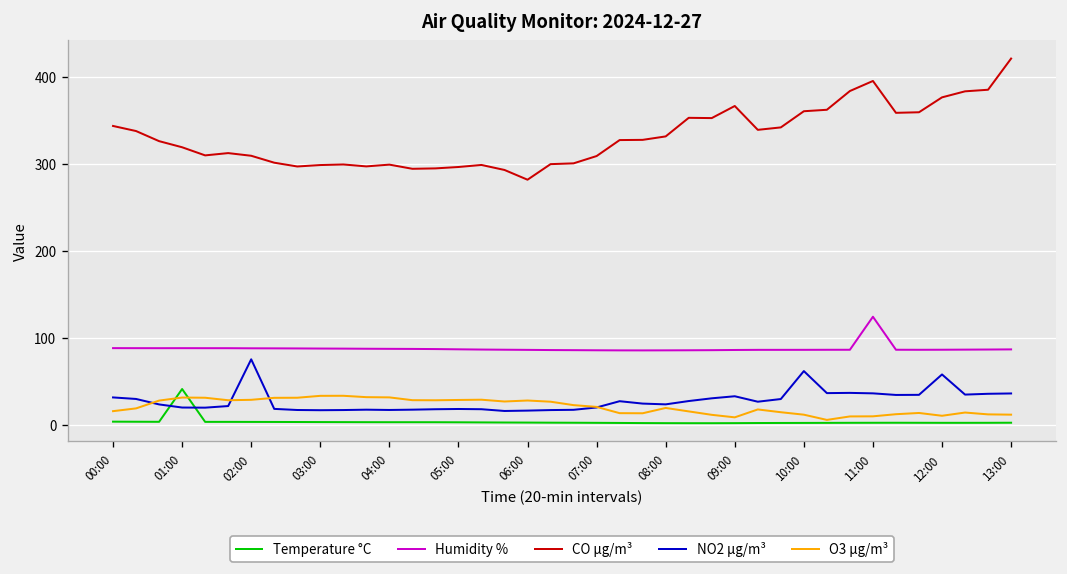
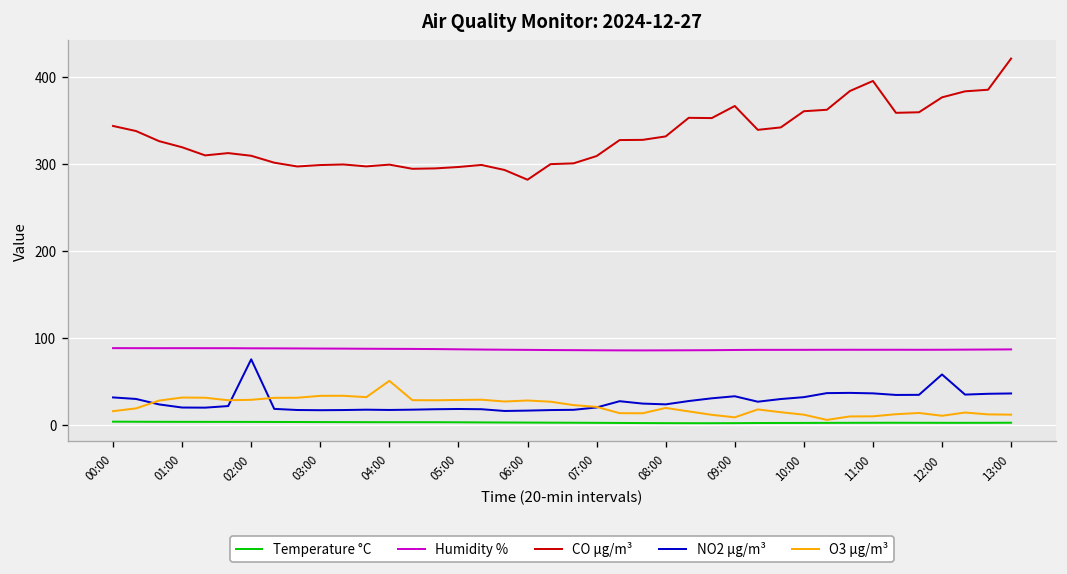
  {
    "Temperature °C": {
      "00:00": 0,
-     "01:00": 40,
+     "01:00": 0,
      "02:00": 0,
      "03:00": 0,
      "04:00": 0,
      "05:00": 0,
      "06:00": 0,
      "07:00": 0,
      "08:00": 0,
      "09:00": 0,
      "10:00": 0,
      "11:00": 0,
      "12:00": 0,
      "13:00": 0
    },
    "Humidity %": {
      "00:00": 90,
      "01:00": 90,
      "02:00": 90,
      "03:00": 90,
      "04:00": 90,
      "05:00": 90,
      "06:00": 90,
      "07:00": 90,
      "08:00": 90,
      "09:00": 90,
      "10:00": 90,
-     "11:00": 120,
+     "11:00": 90,
      "12:00": 90,
      "13:00": 90
    },
    "CO µg/m³": {
      "00:00": 340,
      "01:00": 320,
      "02:00": 310,
      "03:00": 300,
      "04:00": 300,
      "05:00": 300,
      "06:00": 280,
      "07:00": 310,
      "08:00": 330,
      "09:00": 370,
      "10:00": 360,
      "11:00": 400,
      "12:00": 380,
      "13:00": 420
    },
    "NO2 µg/m³": {
      "00:00": 30,
      "01:00": 20,
      "02:00": 80,
      "03:00": 20,
      "04:00": 20,
      "05:00": 20,
      "06:00": 20,
      "08:00": 20,
      "09:00": 30,
-     "10:00": 60,
+     "10:00": 30,
      "11:00": 40,
      "12:00": 60,
      "13:00": 40
    },
    "O3 µg/m³": {
      "00:00": 20,
      "01:00": 30,
      "02:00": 30,
      "03:00": 30,
-     "04:00": 30,
+     "04:00": 50,
      "05:00": 30,
      "06:00": 30,
      "08:00": 20,
      "09:00": 10,
      "10:00": 10,
      "11:00": 10,
      "12:00": 10,
      "13:00": 10
    }
  }
